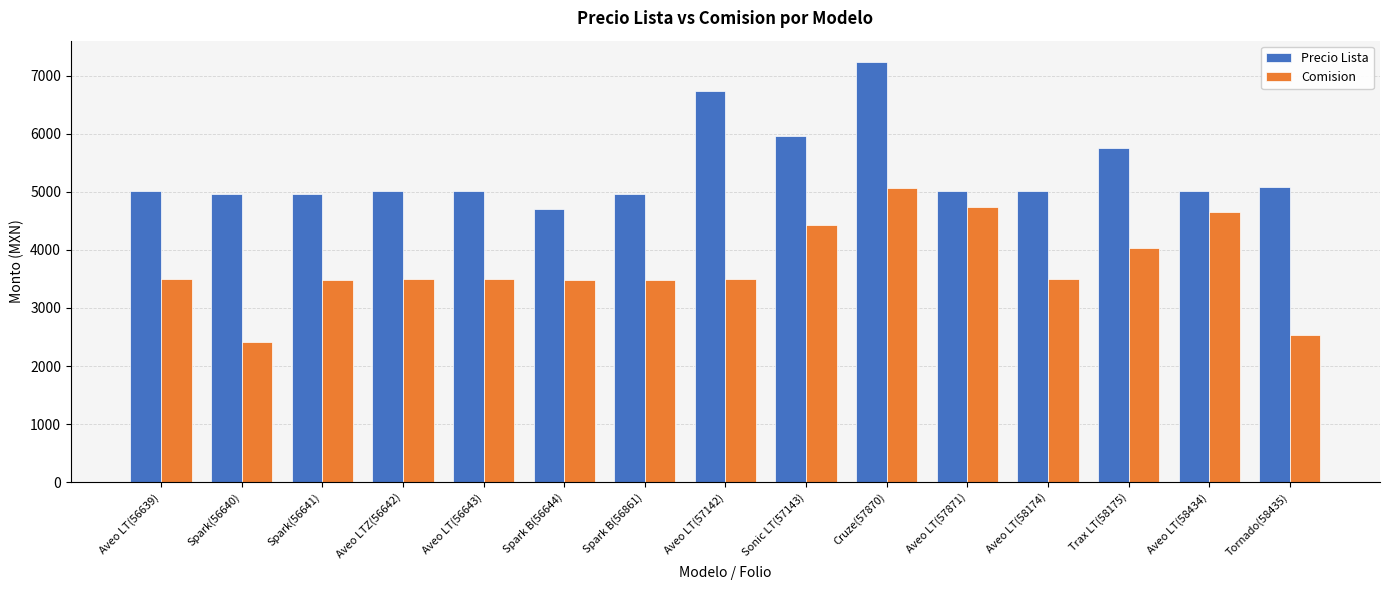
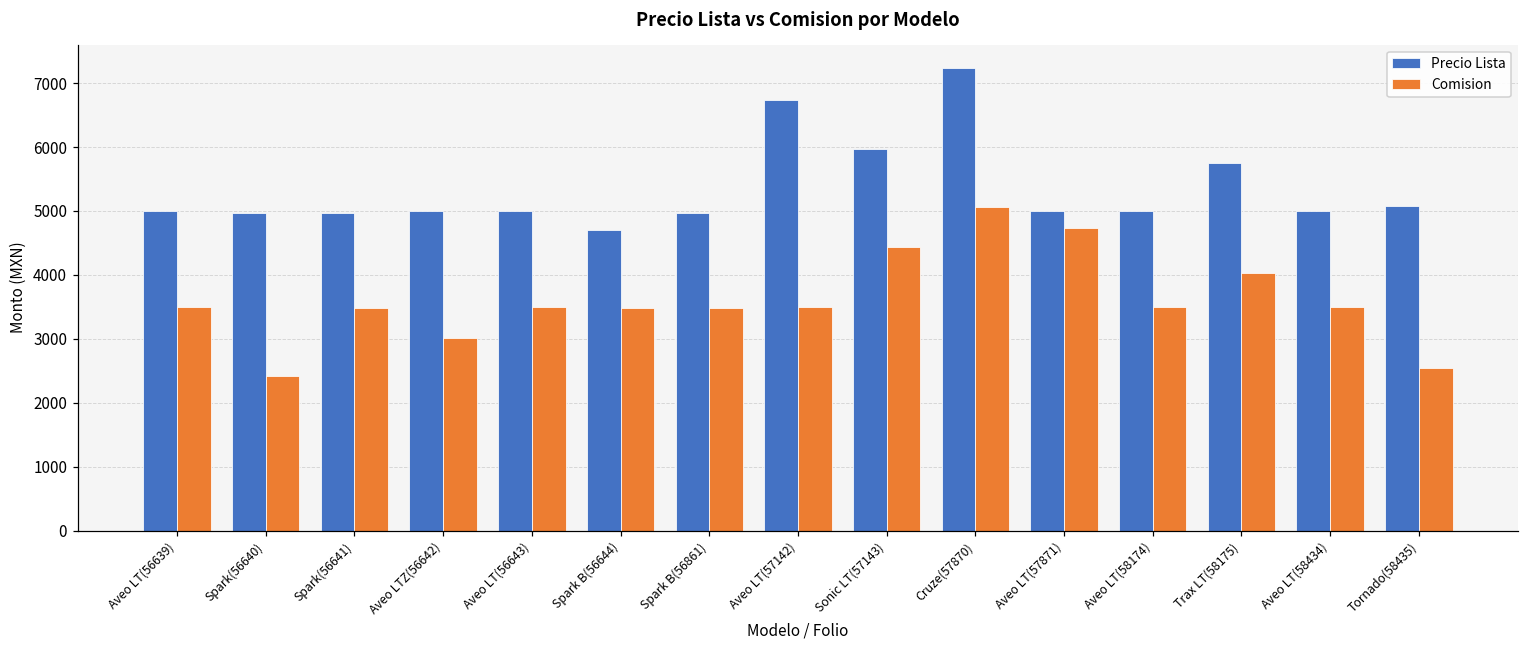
  {
    "Precio Lista": {
      "Aveo LT(56639)": 5000,
      "Spark(56640)": 5000,
      "Spark(56641)": 5000,
      "Aveo LTZ(56642)": 5000,
      "Aveo LT(56643)": 5000,
      "Spark B(56644)": 4700,
      "Spark B(56861)": 5000,
      "Aveo LT(57142)": 6700,
      "Sonic LT(57143)": 6000,
      "Cruze(57870)": 7200,
      "Aveo LT(57871)": 5000,
      "Aveo LT(58174)": 5000,
      "Trax LT(58175)": 5800,
      "Aveo LT(58434)": 5000,
      "Tornado(58435)": 5100
    },
    "Comision": {
      "Aveo LT(56639)": 3500,
      "Spark(56640)": 2400,
      "Spark(56641)": 3500,
-     "Aveo LTZ(56642)": 3500,
+     "Aveo LTZ(56642)": 3000,
      "Aveo LT(56643)": 3500,
      "Spark B(56644)": 3500,
      "Spark B(56861)": 3500,
      "Aveo LT(57142)": 3500,
      "Sonic LT(57143)": 4400,
      "Cruze(57870)": 5100,
      "Aveo LT(57871)": 4700,
      "Aveo LT(58174)": 3500,
      "Trax LT(58175)": 4000,
-     "Aveo LT(58434)": 4700,
+     "Aveo LT(58434)": 3500,
      "Tornado(58435)": 2500
    }
  }
